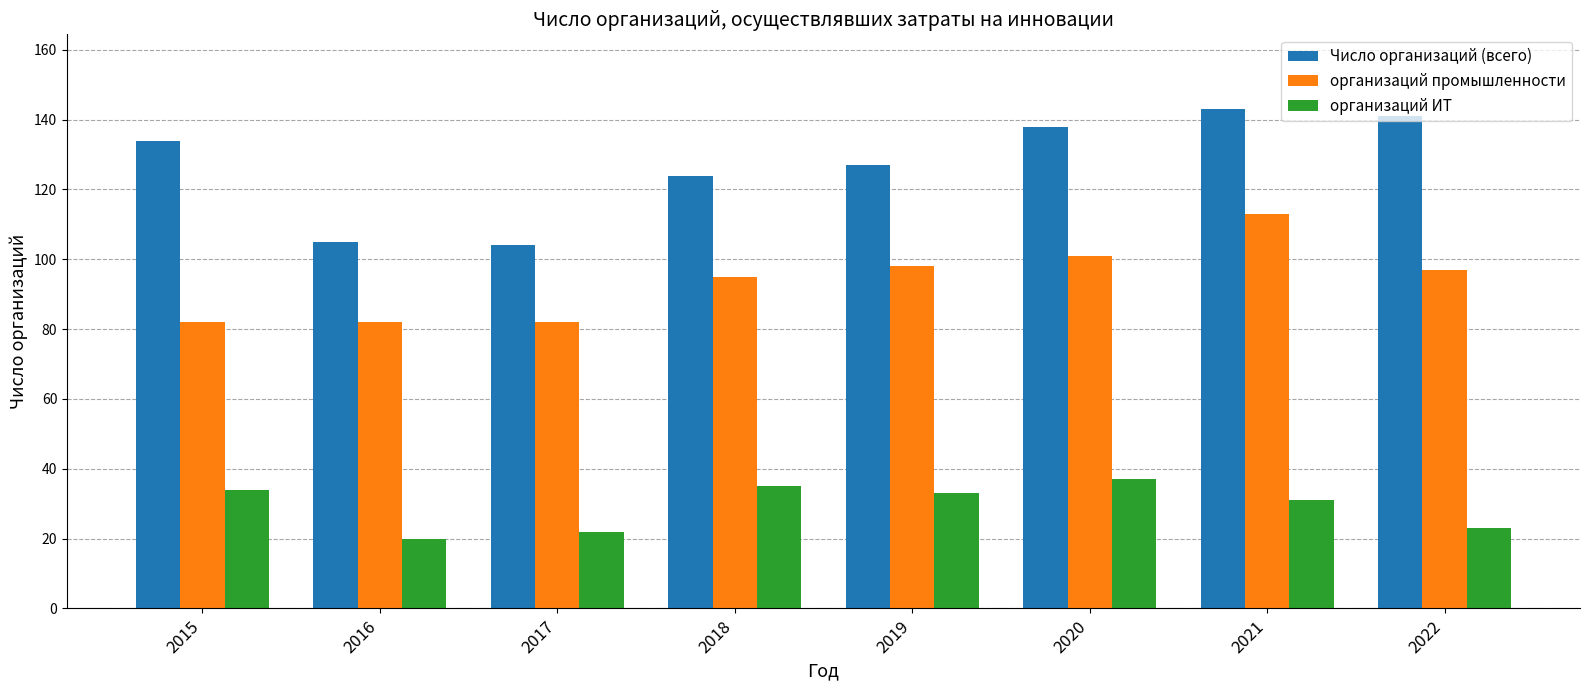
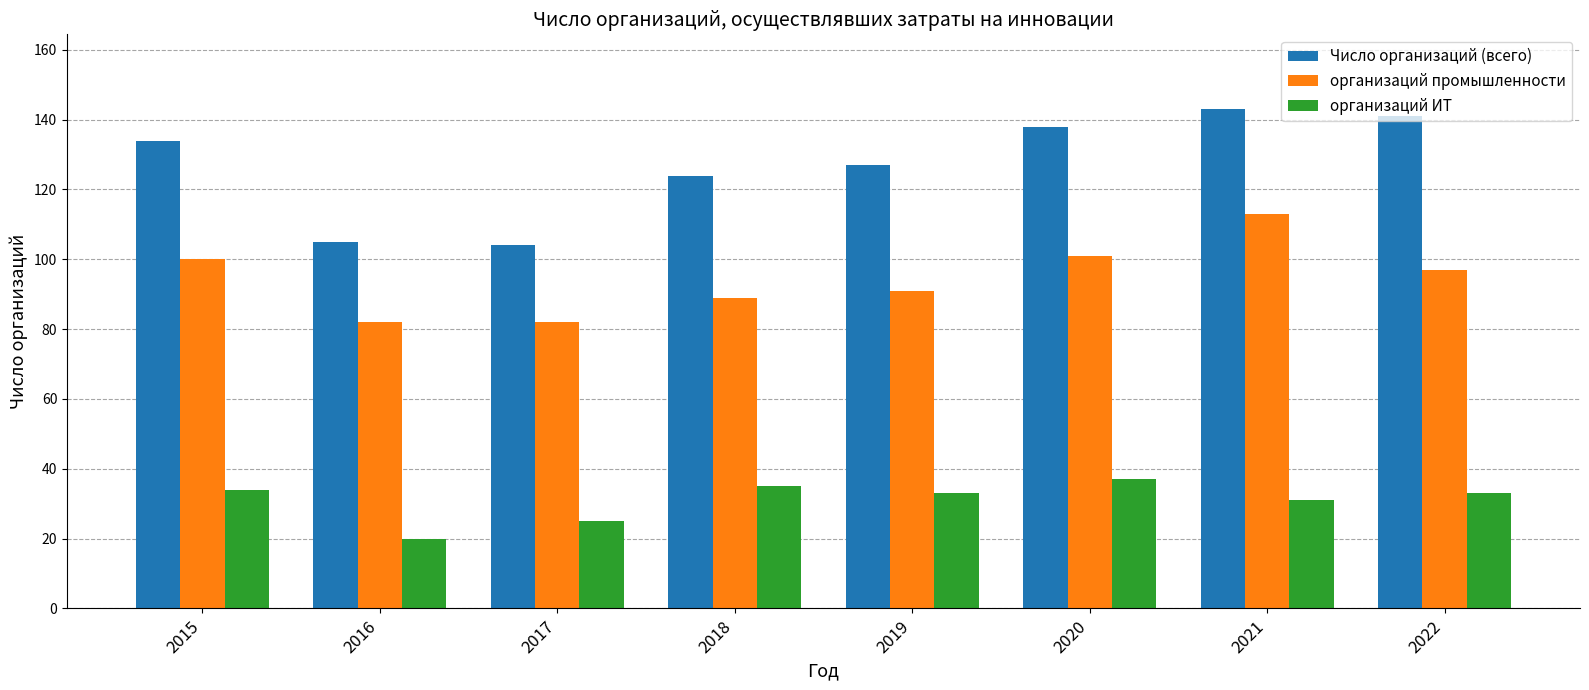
  {
    "Число организаций (всего)": {
      "2015": 134,
      "2016": 105,
      "2017": 104,
      "2018": 124,
      "2019": 127,
      "2020": 138,
      "2021": 143
    },
    "организаций промышленности": {
-     "2015": 82,
+     "2015": 100,
      "2016": 82,
      "2017": 82,
-     "2018": 95,
-     "2019": 98,
+     "2018": 89,
+     "2019": 91,
      "2020": 101,
      "2021": 113,
      "2022": 97
    },
    "организаций ИТ": {
      "2015": 34,
      "2016": 20,
-     "2017": 22,
+     "2017": 25,
      "2018": 35,
      "2019": 33,
      "2020": 37,
      "2021": 31,
-     "2022": 23
+     "2022": 33
    }
  }
